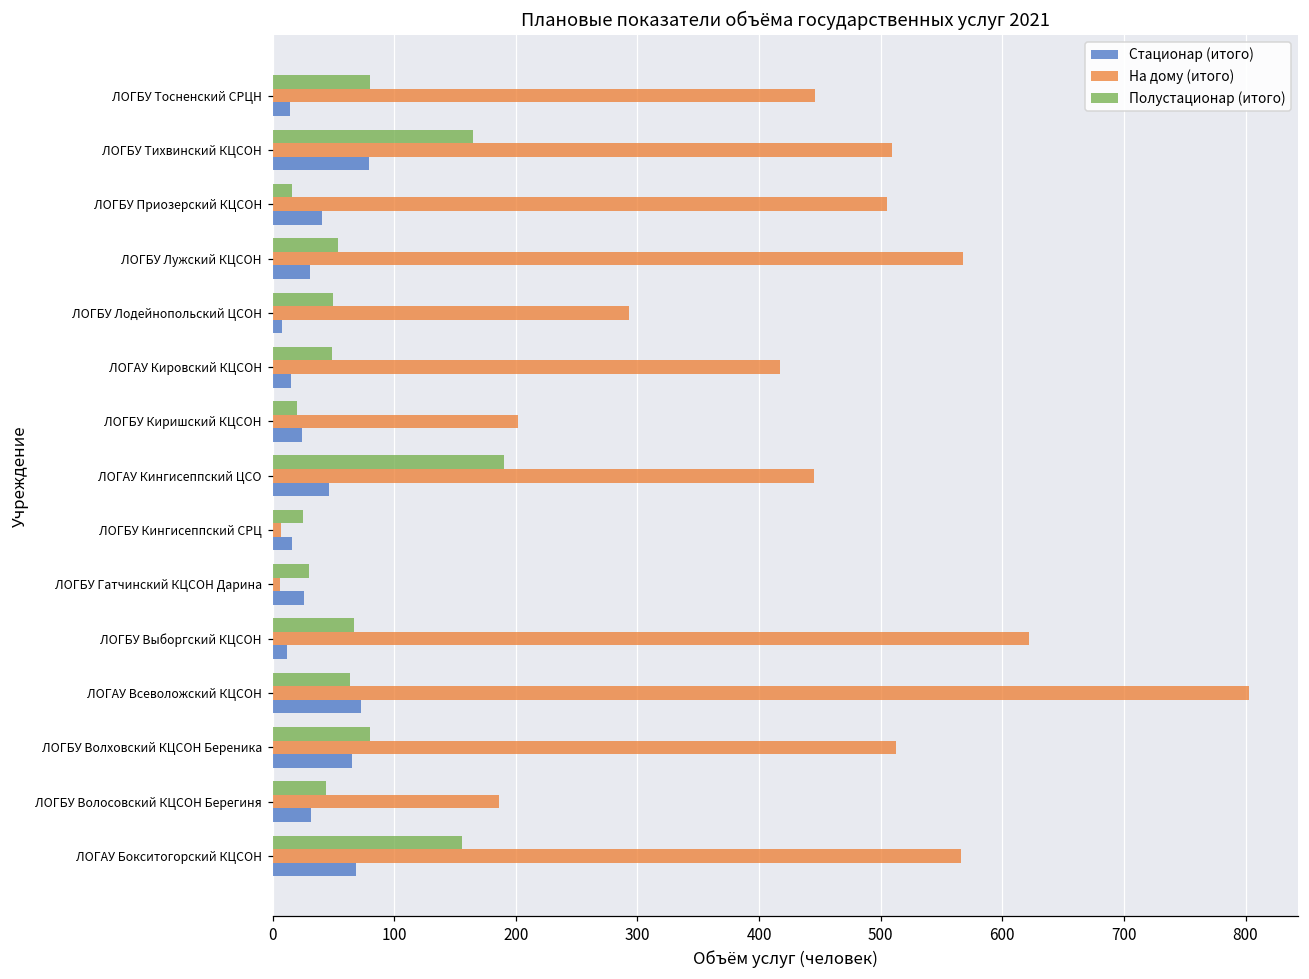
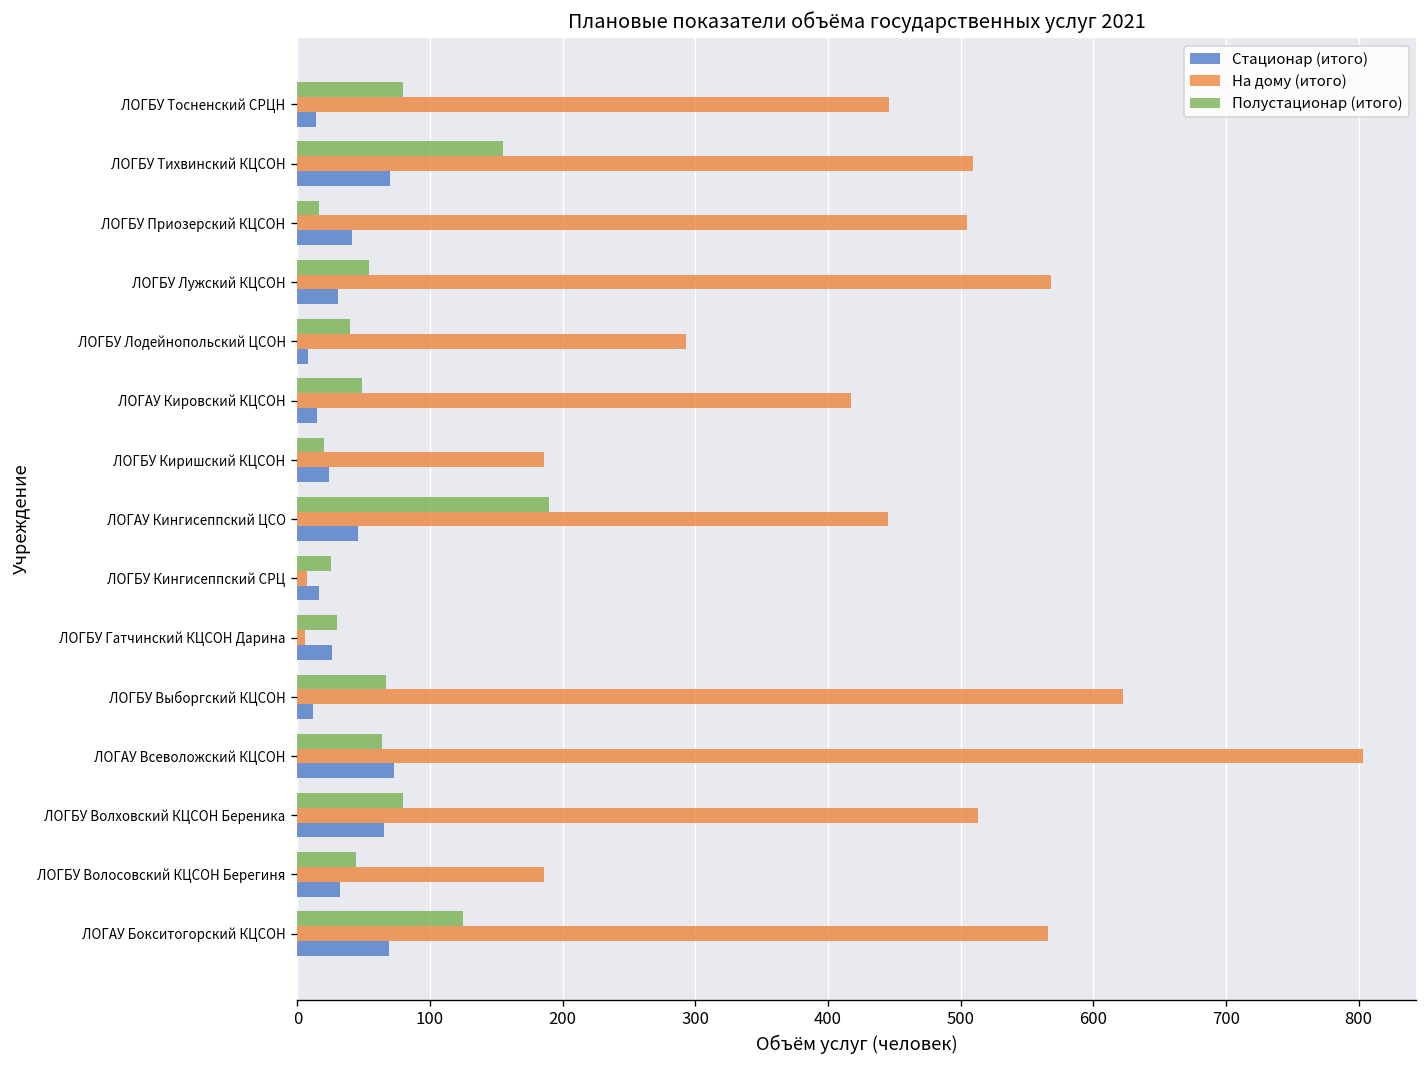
  {
    "Стационар (итого)": {
      "ЛОГБУ Тосненский СРЦН": 14,
-     "ЛОГБУ Тихвинский КЦСОН": 79,
+     "ЛОГБУ Тихвинский КЦСОН": 70,
      "ЛОГБУ Приозерский КЦСОН": 41,
      "ЛОГБУ Лужский КЦСОН": 31,
      "ЛОГБУ Лодейнопольский ЦСОН": 8,
      "ЛОГАУ Кировский КЦСОН": 15,
      "ЛОГБУ Киришский КЦСОН": 24,
      "ЛОГАУ Кингисеппский ЦСО": 46,
      "ЛОГБУ Кингисеппский СРЦ": 16,
      "ЛОГБУ Гатчинский КЦСОН Дарина": 26,
      "ЛОГБУ Выборгский КЦСОН": 12,
      "ЛОГАУ Всеволожский КЦСОН": 73,
      "ЛОГБУ Волховский КЦСОН Береника": 65,
      "ЛОГБУ Волосовский КЦСОН Берегиня": 32,
      "ЛОГАУ Бокситогорский КЦСОН": 69
    },
    "На дому (итого)": {
      "ЛОГБУ Тосненский СРЦН": 446,
      "ЛОГБУ Тихвинский КЦСОН": 509,
      "ЛОГБУ Приозерский КЦСОН": 505,
      "ЛОГБУ Лужский КЦСОН": 568,
      "ЛОГБУ Лодейнопольский ЦСОН": 293,
      "ЛОГАУ Кировский КЦСОН": 417,
-     "ЛОГБУ Киришский КЦСОН": 202,
+     "ЛОГБУ Киришский КЦСОН": 186,
      "ЛОГАУ Кингисеппский ЦСО": 445,
      "ЛОГБУ Кингисеппский СРЦ": 7,
      "ЛОГБУ Гатчинский КЦСОН Дарина": 6,
      "ЛОГБУ Выборгский КЦСОН": 622,
      "ЛОГАУ Всеволожский КЦСОН": 803,
      "ЛОГБУ Волховский КЦСОН Береника": 513,
      "ЛОГБУ Волосовский КЦСОН Берегиня": 186,
      "ЛОГАУ Бокситогорский КЦСОН": 566
    },
    "Полустационар (итого)": {
      "ЛОГБУ Тосненский СРЦН": 80,
-     "ЛОГБУ Тихвинский КЦСОН": 165,
+     "ЛОГБУ Тихвинский КЦСОН": 155,
      "ЛОГБУ Приозерский КЦСОН": 16,
      "ЛОГБУ Лужский КЦСОН": 54,
-     "ЛОГБУ Лодейнопольский ЦСОН": 50,
+     "ЛОГБУ Лодейнопольский ЦСОН": 40,
      "ЛОГАУ Кировский КЦСОН": 49,
      "ЛОГБУ Киришский КЦСОН": 20,
      "ЛОГАУ Кингисеппский ЦСО": 190,
      "ЛОГБУ Кингисеппский СРЦ": 25,
      "ЛОГБУ Гатчинский КЦСОН Дарина": 30,
      "ЛОГБУ Выборгский КЦСОН": 67,
      "ЛОГАУ Всеволожский КЦСОН": 64,
      "ЛОГБУ Волховский КЦСОН Береника": 80,
      "ЛОГБУ Волосовский КЦСОН Берегиня": 44,
-     "ЛОГАУ Бокситогорский КЦСОН": 156
+     "ЛОГАУ Бокситогорский КЦСОН": 125
    }
  }
